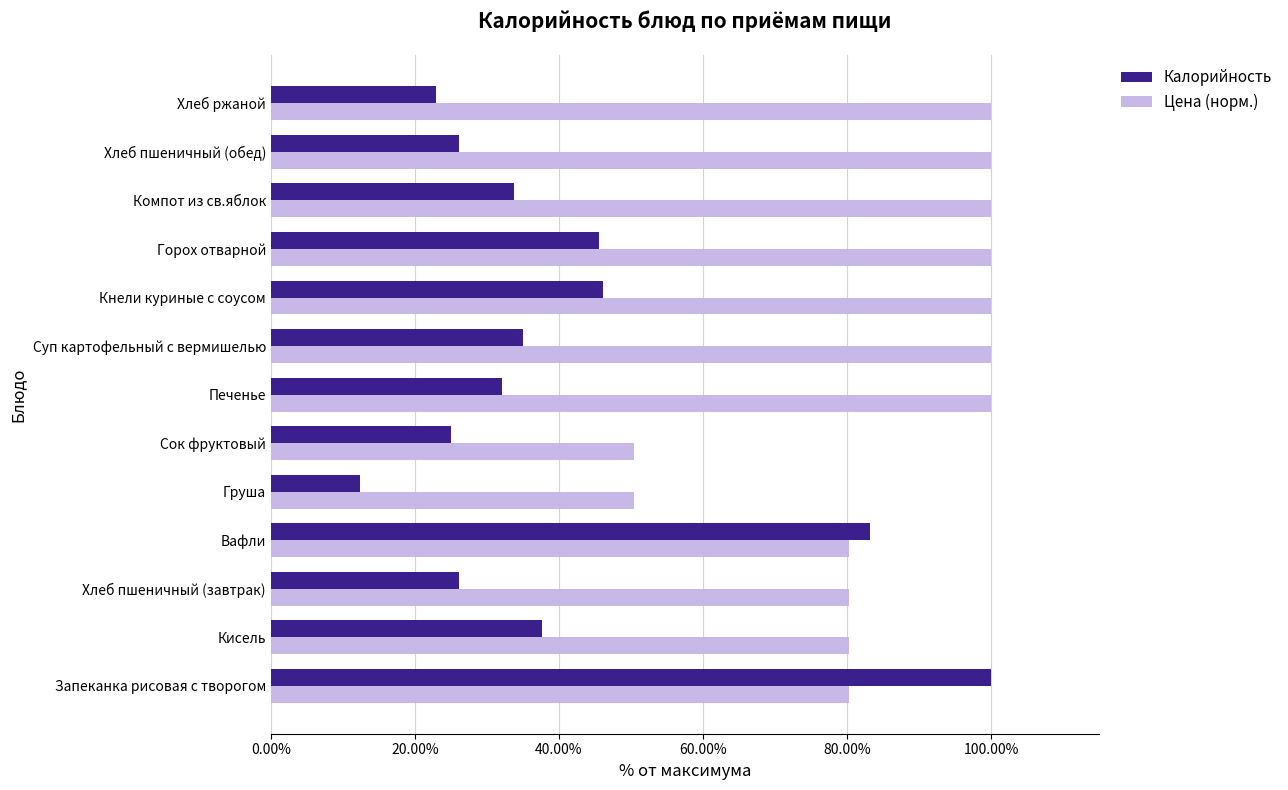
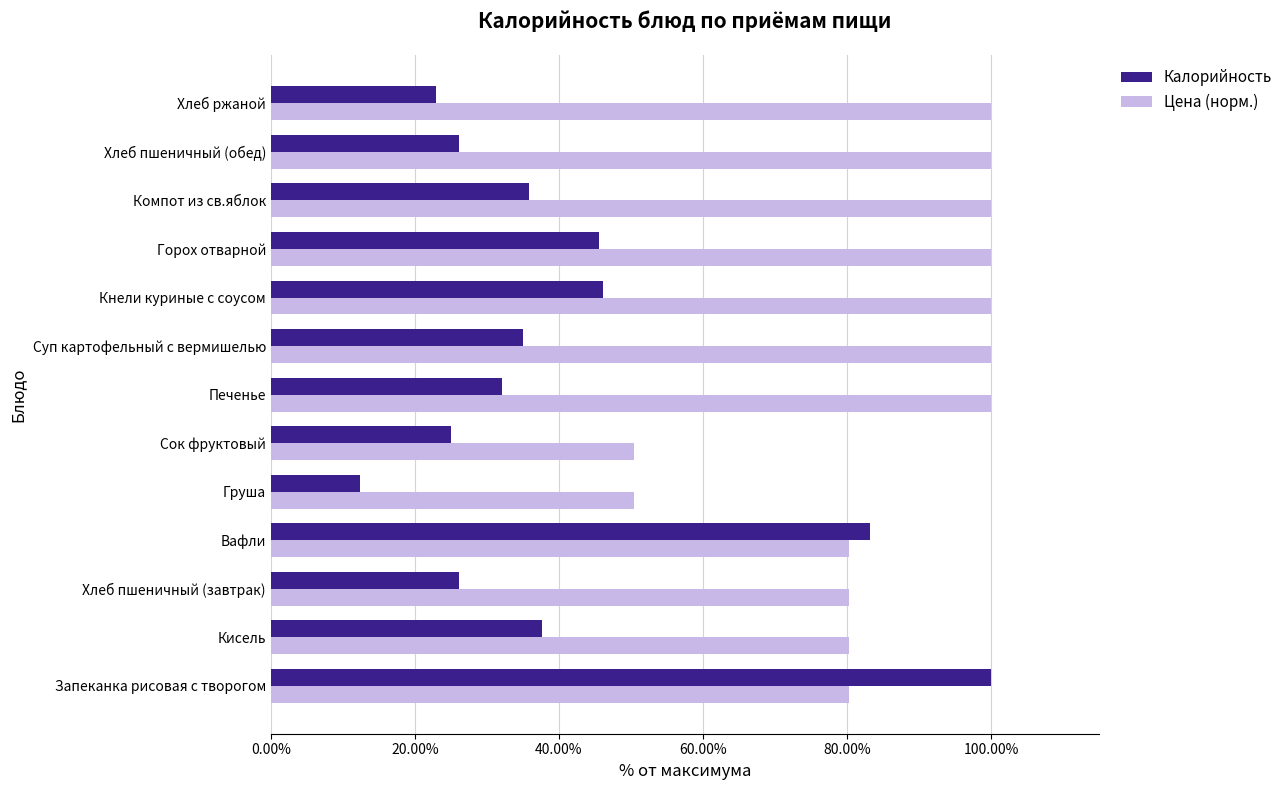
  {
    "Калорийность": {
      "Хлеб ржаной": "23%",
      "Хлеб пшеничный (обед)": "26%",
-     "Компот из св.яблок": "34%",
+     "Компот из св.яблок": "36%",
      "Горох отварной": "46%",
      "Кнели куриные с соусом": "46%",
      "Суп картофельный с вермишелью": "35%",
      "Печенье": "32%",
      "Сок фруктовый": "25%",
      "Груша": "12%",
      "Вафли": "83%",
      "Хлеб пшеничный (завтрак)": "26%",
      "Кисель": "38%",
      "Запеканка рисовая с творогом": "100%"
    },
    "Цена (норм.)": {
      "Хлеб ржаной": "100%",
      "Хлеб пшеничный (обед)": "100%",
      "Компот из св.яблок": "100%",
      "Горох отварной": "100%",
      "Кнели куриные с соусом": "100%",
      "Суп картофельный с вермишелью": "100%",
      "Печенье": "100%",
      "Сок фруктовый": "50%",
      "Груша": "50%",
      "Вафли": "80%",
      "Хлеб пшеничный (завтрак)": "80%",
      "Кисель": "80%",
      "Запеканка рисовая с творогом": "80%"
    }
  }
